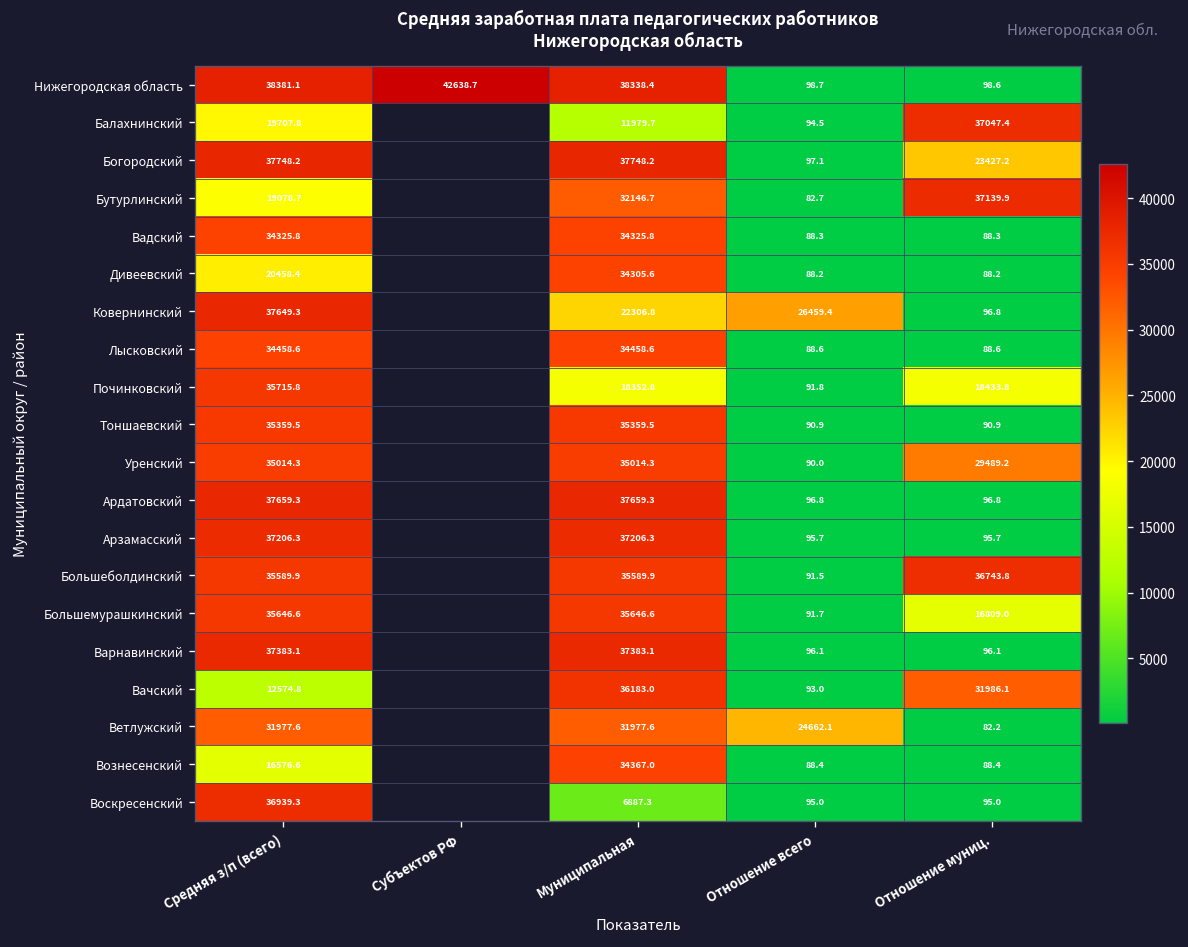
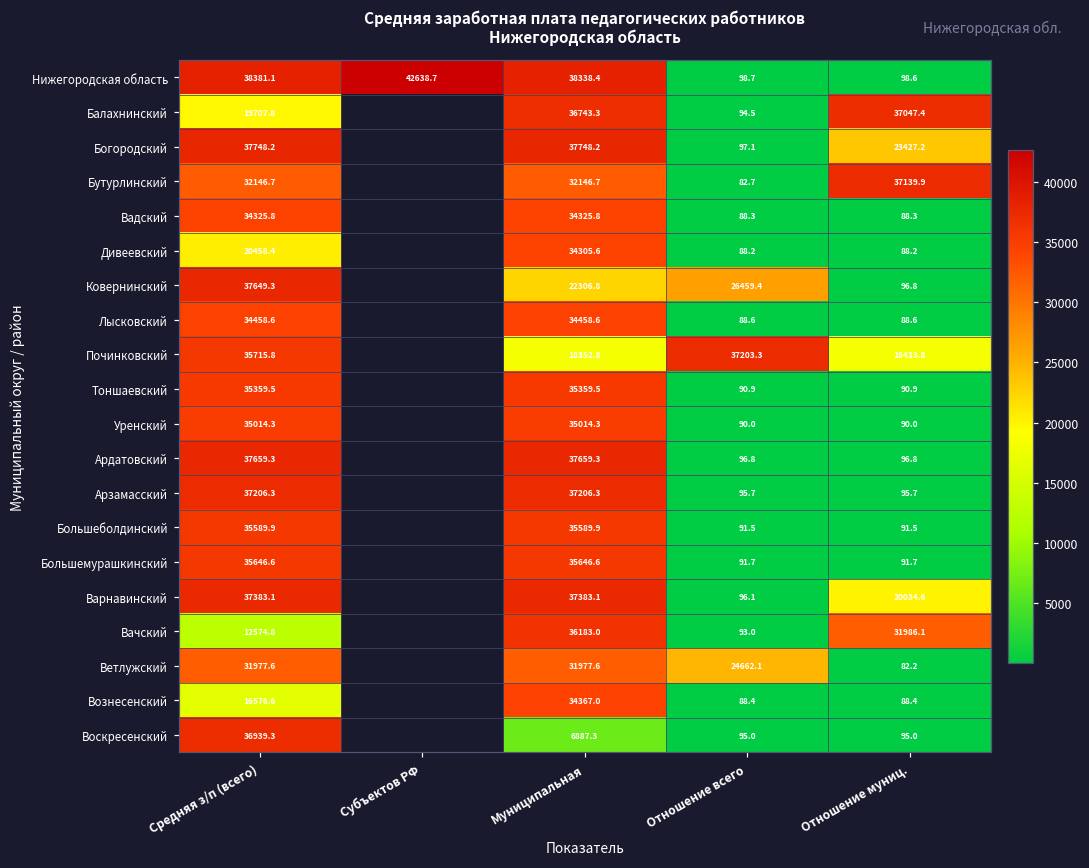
  {
    "Нижегородская область": {
      "Средняя з/п (всего)": 38381.1,
      "Субъектов РФ": 42638.7,
      "Муниципальная": 38338.4,
      "Отношение всего": 98.7,
      "Отношение муниц.": 98.6
    },
    "Балахнинский": {
      "Средняя з/п (всего)": 19707.8,
-     "Муниципальная": 11979.7,
+     "Муниципальная": 36743.3,
      "Отношение всего": 94.5,
      "Отношение муниц.": 37047.4
    },
    "Богородский": {
      "Средняя з/п (всего)": 37748.2,
      "Муниципальная": 37748.2,
      "Отношение всего": 97.1,
      "Отношение муниц.": 23427.2
    },
    "Бутурлинский": {
-     "Средняя з/п (всего)": 19078.7,
+     "Средняя з/п (всего)": 32146.7,
      "Муниципальная": 32146.7,
      "Отношение всего": 82.7,
      "Отношение муниц.": 37139.9
    },
    "Вадский": {
      "Средняя з/п (всего)": 34325.8,
      "Муниципальная": 34325.8,
      "Отношение всего": 88.3,
      "Отношение муниц.": 88.3
    },
    "Дивеевский": {
      "Средняя з/п (всего)": 20458.4,
      "Муниципальная": 34305.6,
      "Отношение всего": 88.2,
      "Отношение муниц.": 88.2
    },
    "Ковернинский": {
      "Средняя з/п (всего)": 37649.3,
      "Муниципальная": 22306.8,
      "Отношение всего": 26459.4,
      "Отношение муниц.": 96.8
    },
    "Лысковский": {
      "Средняя з/п (всего)": 34458.6,
      "Муниципальная": 34458.6,
      "Отношение всего": 88.6,
      "Отношение муниц.": 88.6
    },
    "Починковский": {
      "Средняя з/п (всего)": 35715.8,
      "Муниципальная": 18352.8,
-     "Отношение всего": 91.8,
+     "Отношение всего": 37203.3,
      "Отношение муниц.": 18433.8
    },
    "Тоншаевский": {
      "Средняя з/п (всего)": 35359.5,
      "Муниципальная": 35359.5,
      "Отношение всего": 90.9,
      "Отношение муниц.": 90.9
    },
    "Уренский": {
      "Средняя з/п (всего)": 35014.3,
      "Муниципальная": 35014.3,
      "Отношение всего": 90.0,
-     "Отношение муниц.": 29489.2
+     "Отношение муниц.": 90.0
    },
    "Ардатовский": {
      "Средняя з/п (всего)": 37659.3,
      "Муниципальная": 37659.3,
      "Отношение всего": 96.8,
      "Отношение муниц.": 96.8
    },
    "Арзамасский": {
      "Средняя з/п (всего)": 37206.3,
      "Муниципальная": 37206.3,
      "Отношение всего": 95.7,
      "Отношение муниц.": 95.7
    },
    "Большеболдинский": {
      "Средняя з/п (всего)": 35589.9,
      "Муниципальная": 35589.9,
      "Отношение всего": 91.5,
-     "Отношение муниц.": 36743.8
+     "Отношение муниц.": 91.5
    },
    "Большемурашкинский": {
      "Средняя з/п (всего)": 35646.6,
      "Муниципальная": 35646.6,
      "Отношение всего": 91.7,
-     "Отношение муниц.": 16809.0
+     "Отношение муниц.": 91.7
    },
    "Варнавинский": {
      "Средняя з/п (всего)": 37383.1,
      "Муниципальная": 37383.1,
      "Отношение всего": 96.1,
-     "Отношение муниц.": 96.1
+     "Отношение муниц.": 20034.6
    },
    "Вачский": {
      "Средняя з/п (всего)": 12574.8,
      "Муниципальная": 36183.0,
      "Отношение всего": 93.0,
      "Отношение муниц.": 31986.1
    },
    "Ветлужский": {
      "Средняя з/п (всего)": 31977.6,
      "Муниципальная": 31977.6,
      "Отношение всего": 24662.1,
      "Отношение муниц.": 82.2
    },
    "Вознесенский": {
      "Средняя з/п (всего)": 16576.6,
      "Муниципальная": 34367.0,
      "Отношение всего": 88.4,
      "Отношение муниц.": 88.4
    },
    "Воскресенский": {
      "Средняя з/п (всего)": 36939.3,
      "Муниципальная": 6887.3,
      "Отношение всего": 95.0,
      "Отношение муниц.": 95.0
    }
  }
